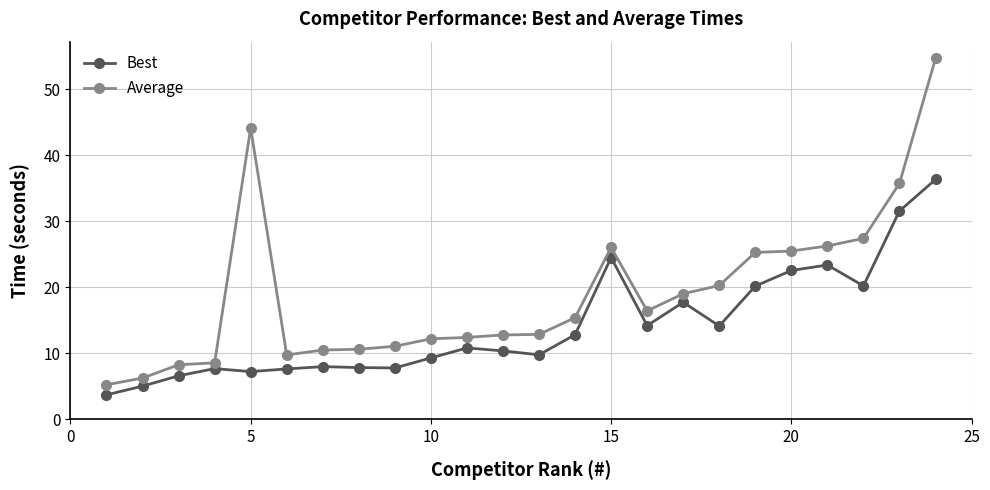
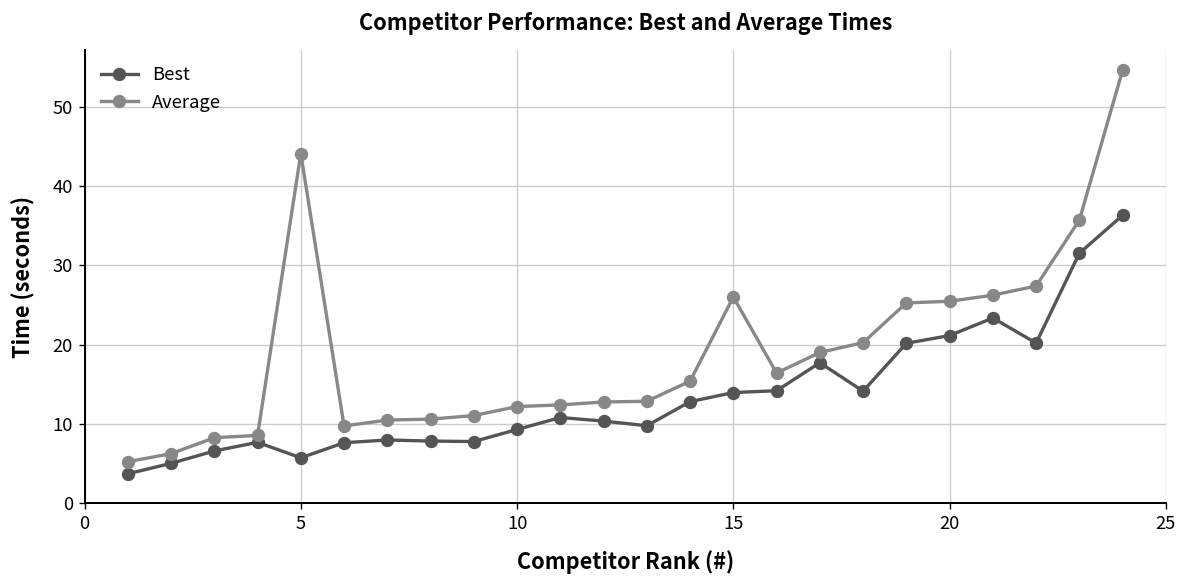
  {
    "Best": {
-     "5": 7,
+     "5": 6,
      "10": 9,
-     "15": 25,
-     "20": 23
+     "15": 14,
+     "20": 21
    },
    "Average": {
      "5": 44,
      "10": 12,
      "15": 26,
      "20": 25
    }
  }
